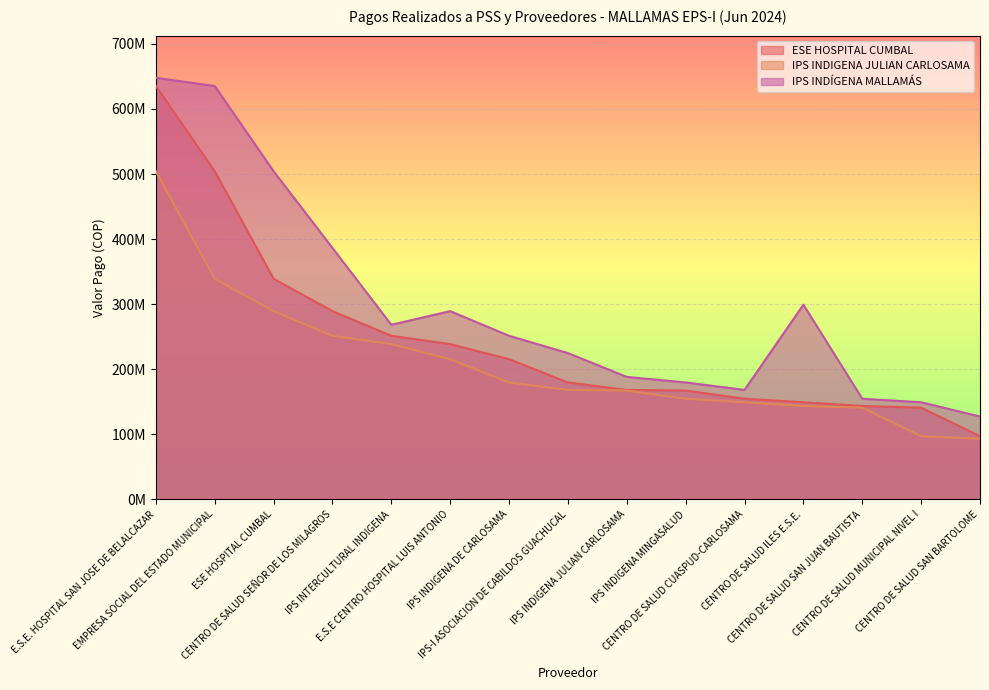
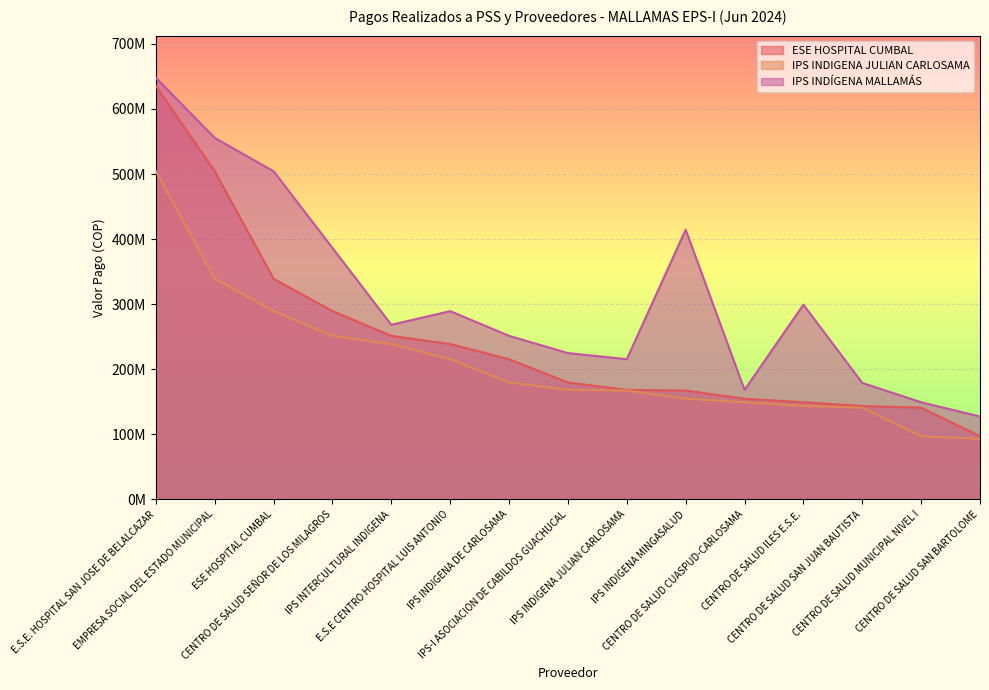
  {
    "IPS INDÍGENA MALLAMÁS": {
      "E.S.E. HOSPITAL SAN JOSE DE BELALCAZAR": 650000000,
-     "EMPRESA SOCIAL DEL ESTADO MUNICIPAL": 640000000,
+     "EMPRESA SOCIAL DEL ESTADO MUNICIPAL": 560000000,
      "ESE HOSPITAL CUMBAL": 500000000,
      "CENTRO DE SALUD SEÑOR DE LOS MILAGROS": 390000000,
      "IPS INTERCULTURAL INDIGENA": 270000000,
      "E.S.E CENTRO HOSPITAL LUIS ANTONIO": 290000000,
      "IPS INDIGENA DE CARLOSAMA": 250000000,
      "IPS-I ASOCIACION DE CABILDOS GUACHUCAL": 220000000,
-     "IPS INDIGENA JULIAN CARLOSAMA": 190000000,
-     "IPS INDIGENA MINGASALUD": 180000000,
+     "IPS INDIGENA JULIAN CARLOSAMA": 220000000,
+     "IPS INDIGENA MINGASALUD": 410000000,
      "CENTRO DE SALUD CUASPUD-CARLOSAMA": 170000000,
      "CENTRO DE SALUD ILES E.S.E.": 300000000,
-     "CENTRO DE SALUD SAN JUAN BAUTISTA": 150000000,
+     "CENTRO DE SALUD SAN JUAN BAUTISTA": 180000000,
      "CENTRO DE SALUD MUNICIPAL NIVEL I": 150000000,
      "CENTRO DE SALUD SAN BARTOLOME": 130000000
    }
  }
